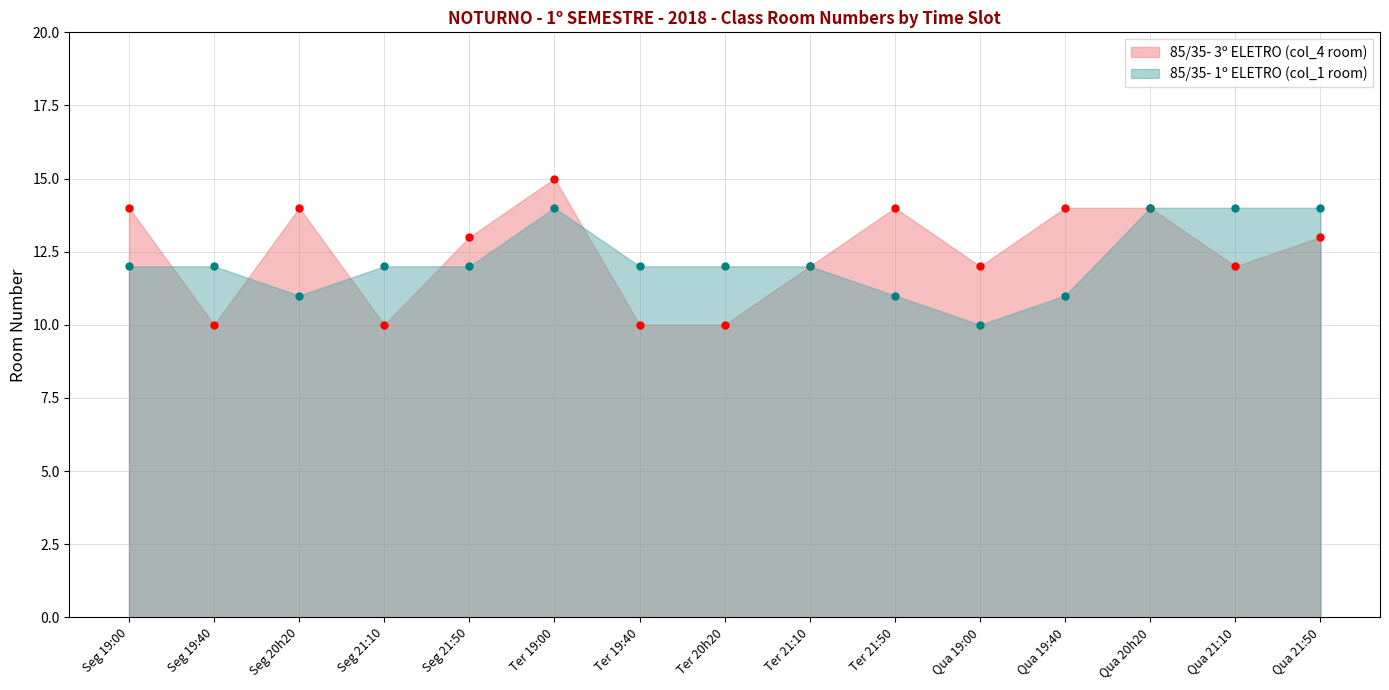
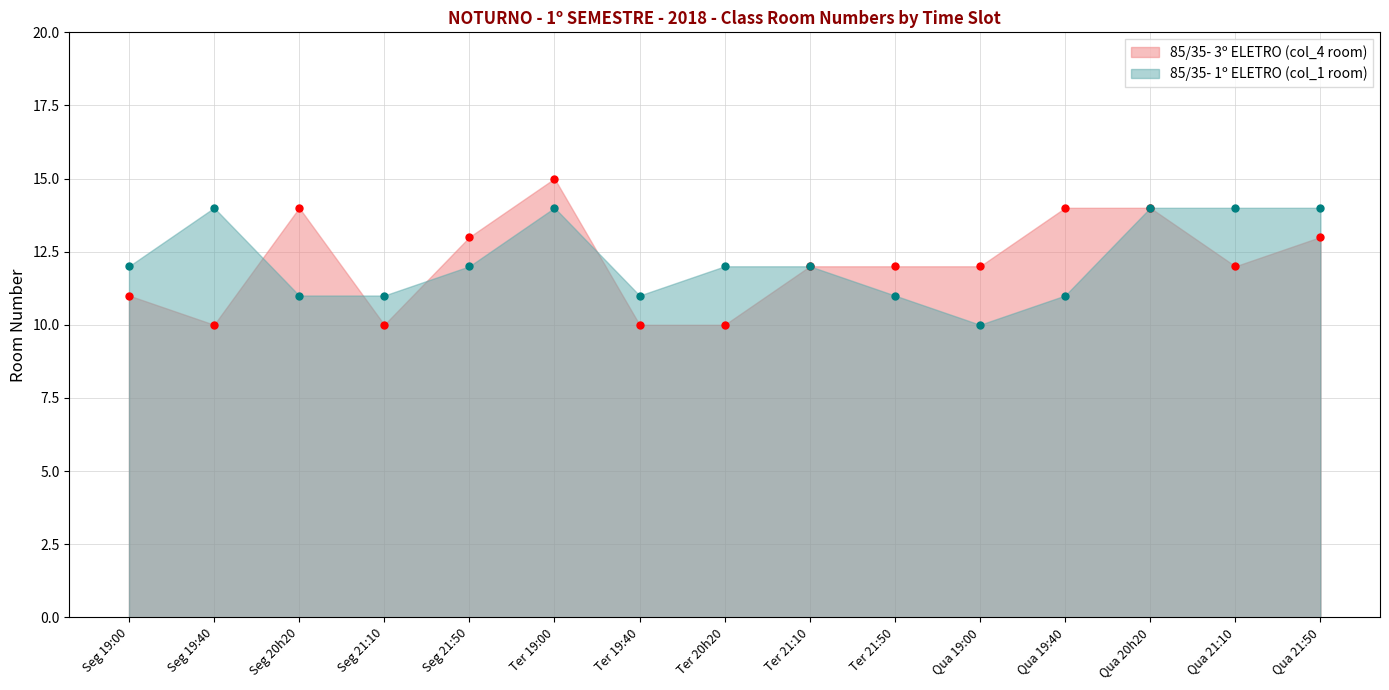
  {
    "85/35- 3º ELETRO (col_4 room)": {
-     "Seg 19:00": 14,
+     "Seg 19:00": 11,
      "Seg 19:40": 10,
      "Seg 20h20": 14,
      "Seg 21:10": 10,
      "Seg 21:50": 13,
      "Ter 19:00": 15,
      "Ter 19:40": 10,
      "Ter 20h20": 10,
-     "Ter 21:50": 14,
+     "Ter 21:50": 12,
      "Qua 19:00": 12,
      "Qua 19:40": 14,
      "Qua 21:10": 12,
      "Qua 21:50": 13
    },
    "85/35- 1º ELETRO (col_1 room)": {
      "Seg 19:00": 12,
-     "Seg 19:40": 12,
+     "Seg 19:40": 14,
      "Seg 20h20": 11,
-     "Seg 21:10": 12,
+     "Seg 21:10": 11,
      "Seg 21:50": 12,
      "Ter 19:00": 14,
-     "Ter 19:40": 12,
+     "Ter 19:40": 11,
      "Ter 20h20": 12,
      "Ter 21:50": 11,
      "Qua 19:00": 10,
      "Qua 19:40": 11,
      "Qua 21:10": 14,
      "Qua 21:50": 14
    }
  }
